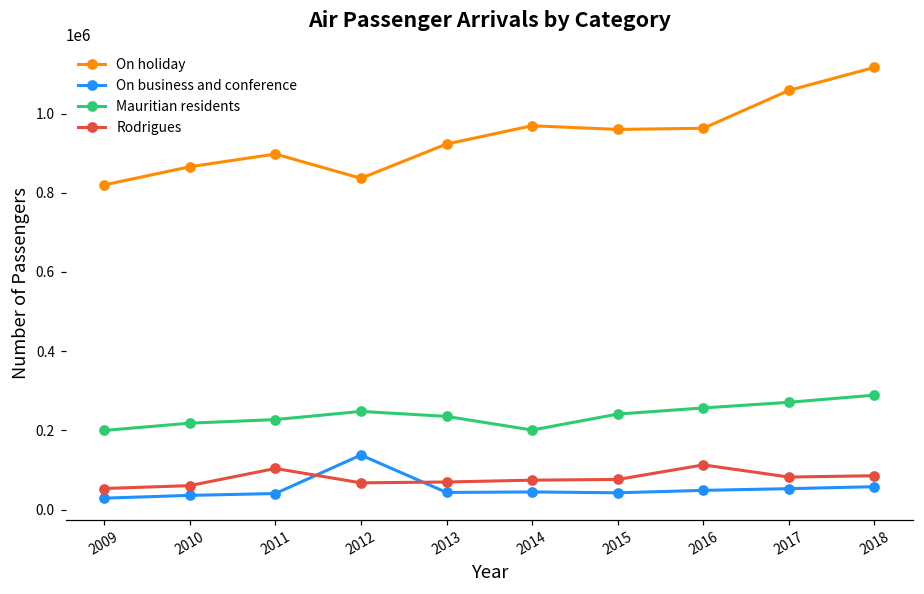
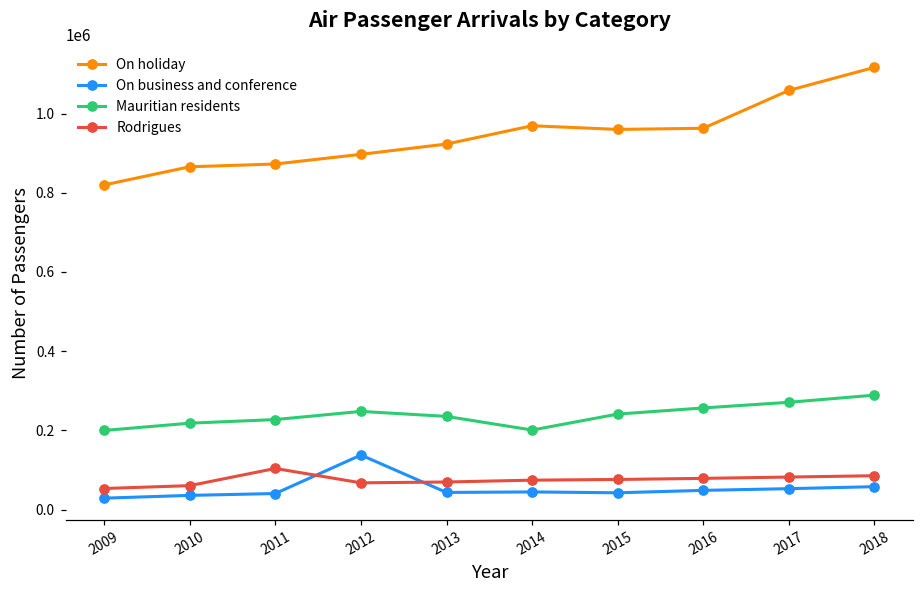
  {
    "On holiday": {
      "2009": 820000,
      "2010": 870000,
-     "2011": 900000,
-     "2012": 840000,
+     "2011": 870000,
+     "2012": 900000,
      "2013": 920000,
      "2014": 970000,
      "2015": 960000,
      "2016": 960000,
      "2017": 1060000,
      "2018": 1120000
    },
    "On business and conference": {
      "2009": 30000,
      "2010": 40000,
      "2011": 40000,
      "2012": 140000,
      "2013": 40000,
      "2014": 40000,
      "2015": 40000,
      "2016": 50000,
      "2017": 50000,
      "2018": 60000
    },
    "Mauritian residents": {
      "2009": 200000,
      "2010": 220000,
      "2011": 230000,
      "2012": 250000,
      "2013": 240000,
      "2014": 200000,
      "2015": 240000,
      "2016": 260000,
      "2017": 270000,
      "2018": 290000
    },
    "Rodrigues": {
      "2009": 50000,
      "2010": 60000,
      "2011": 100000,
      "2012": 70000,
      "2013": 70000,
      "2014": 70000,
      "2015": 80000,
-     "2016": 110000,
+     "2016": 80000,
      "2017": 80000,
      "2018": 90000
    }
  }
